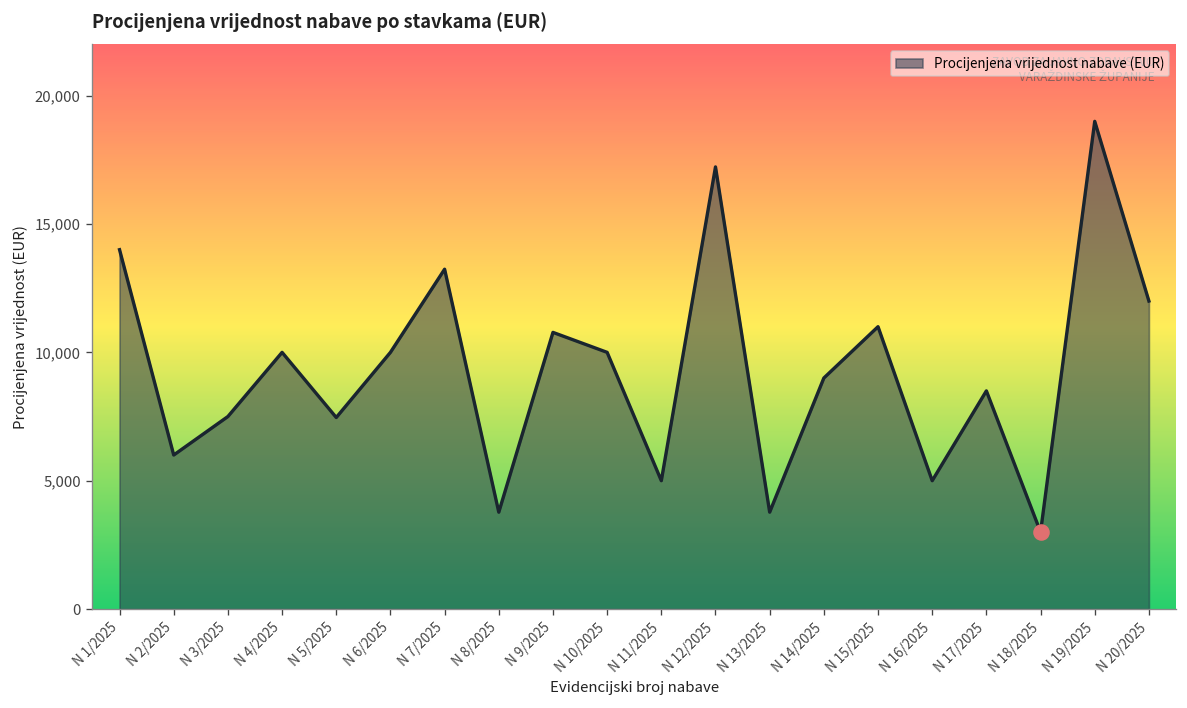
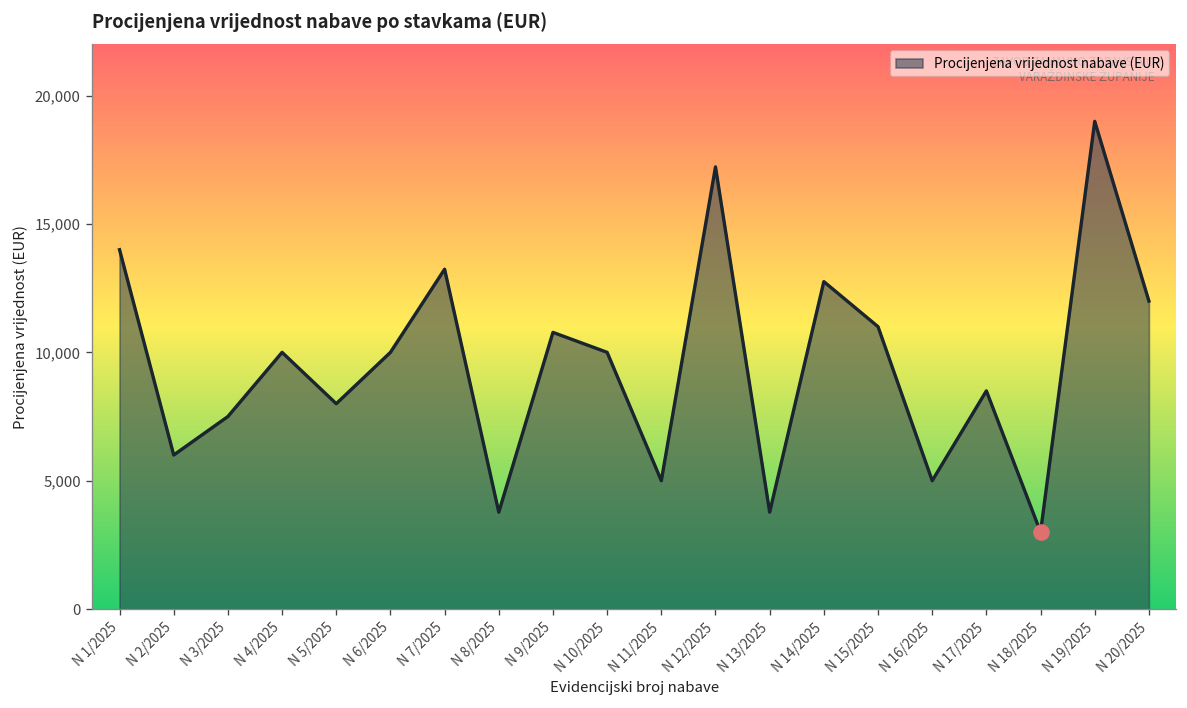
  {
    "Procijenjena vrijednost nabave (EUR)": {
      "N 1/2025": "14,000",
      "N 2/2025": "6,000",
      "N 3/2025": "7,500",
      "N 4/2025": "10,000",
-     "N 5/2025": "7,500",
+     "N 5/2025": "8,000",
      "N 6/2025": "10,000",
      "N 7/2025": "13,200",
      "N 8/2025": "3,800",
      "N 9/2025": "10,800",
      "N 10/2025": "10,000",
      "N 11/2025": "5,000",
      "N 12/2025": "17,200",
      "N 13/2025": "3,800",
-     "N 14/2025": "9,000",
+     "N 14/2025": "12,800",
      "N 15/2025": "11,000",
      "N 16/2025": "5,000",
      "N 17/2025": "8,500",
      "N 19/2025": "19,000",
      "N 20/2025": "12,000"
    }
  }
